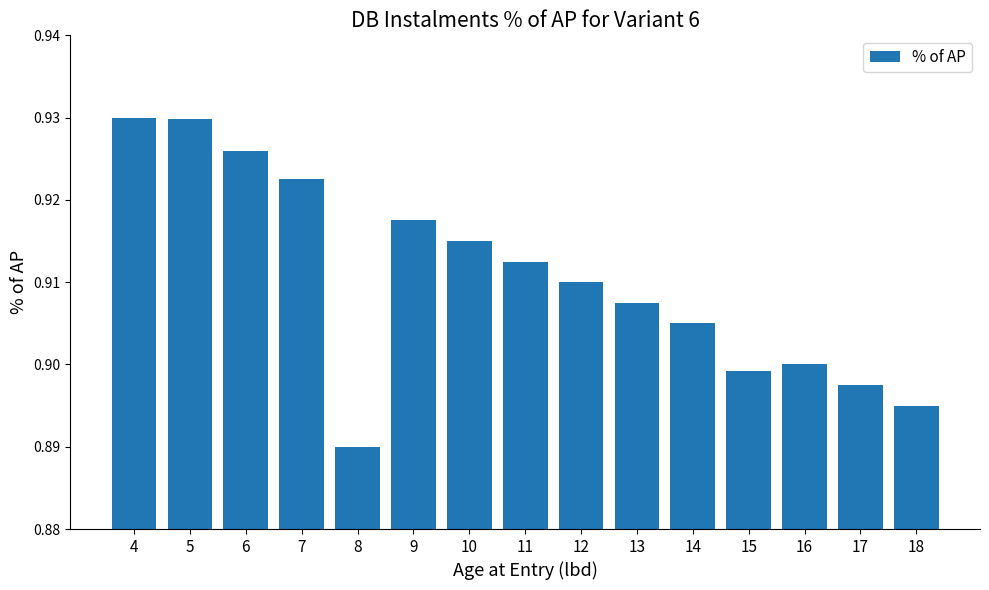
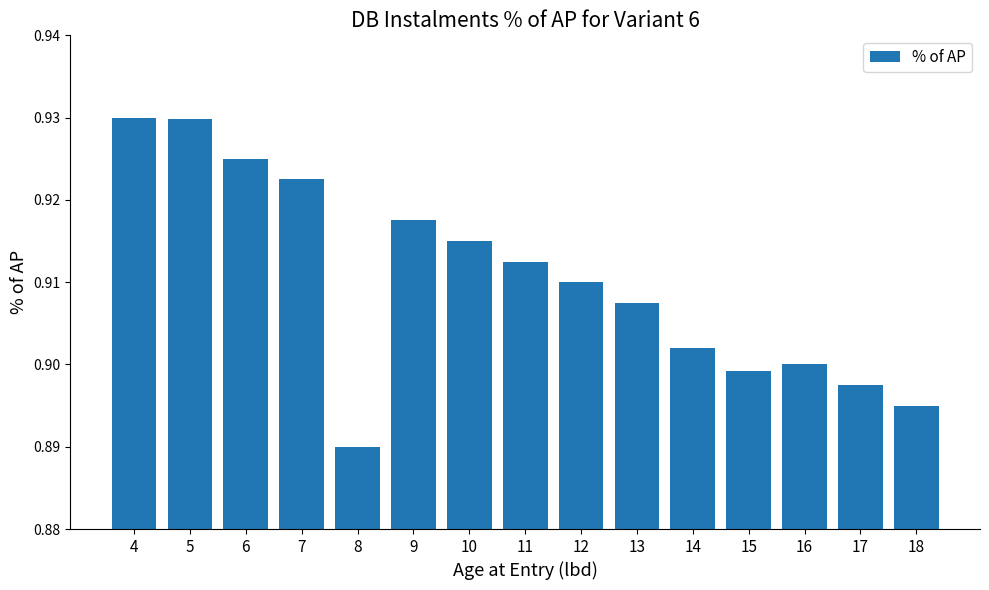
  {
    "4": 0.930,
    "5": 0.930,
-   "6": 0.926,
+   "6": 0.925,
    "7": 0.923,
    "8": 0.890,
    "9": 0.918,
    "10": 0.915,
    "11": 0.913,
    "12": 0.910,
    "13": 0.908,
-   "14": 0.905,
+   "14": 0.902,
    "15": 0.899,
    "16": 0.900,
    "17": 0.898,
    "18": 0.895
  }
